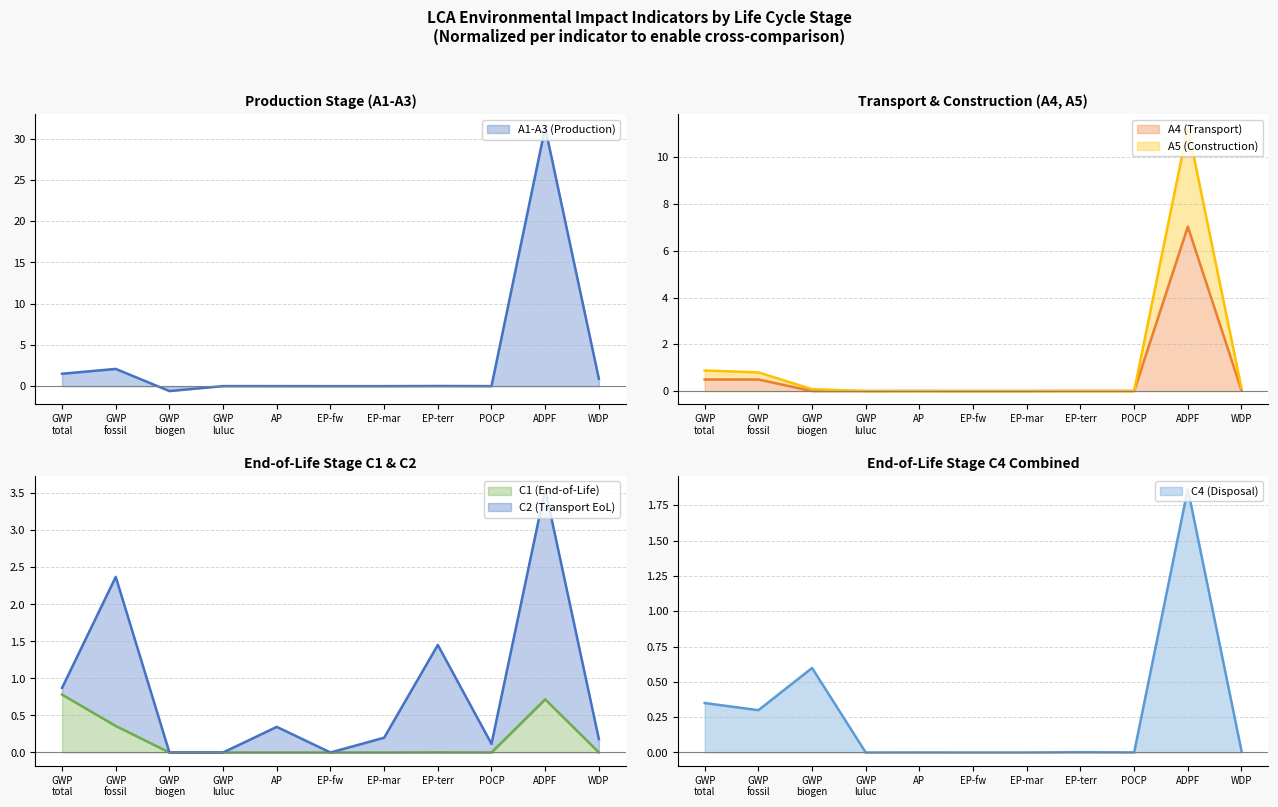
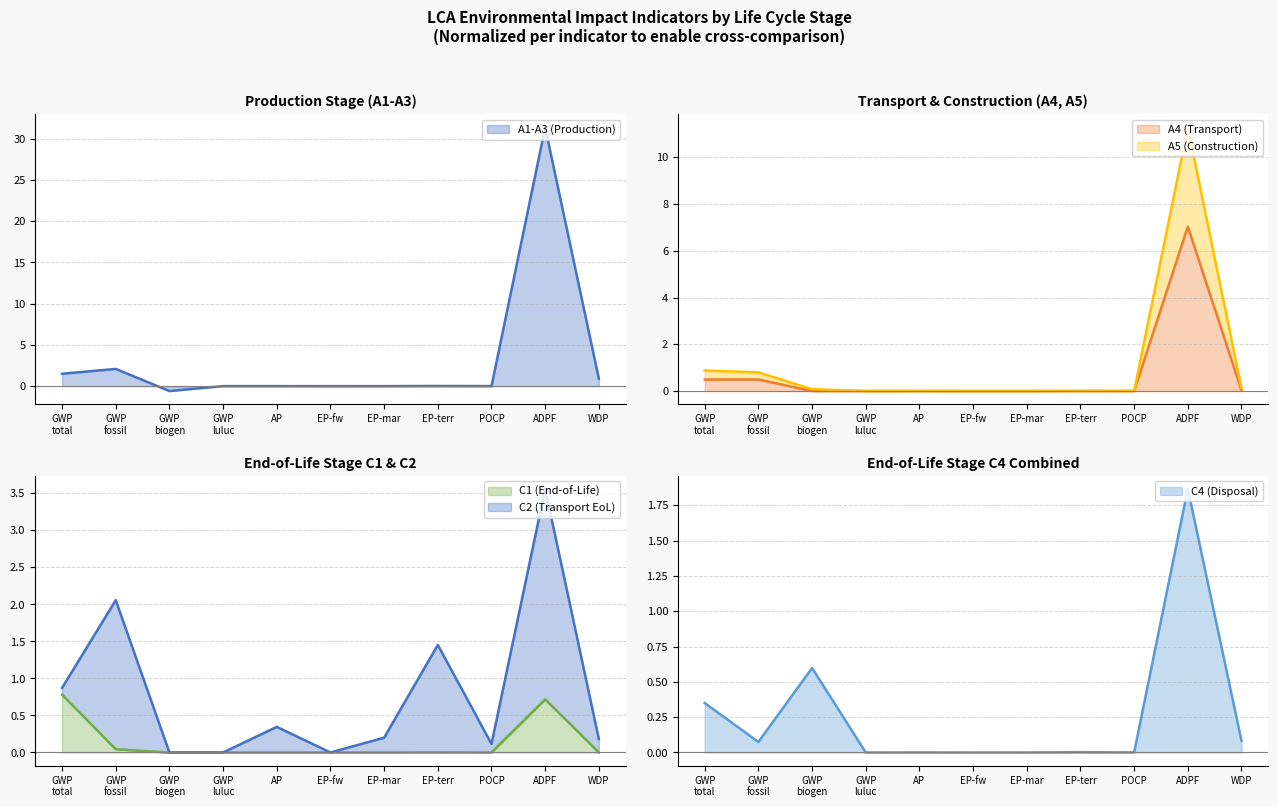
  {
    "End-of-Life Stage C1 & C2": {
      "C1 (End-of-Life)": {
        "GWP total": 0.8,
-       "GWP fossil": 0.4,
+       "GWP fossil": 0.0,
        "AP": 0.0,
        "EP-mar": 0.0,
        "EP-terr": 0.0,
        "POCP": 0.0,
        "ADPF": 0.7,
        "WDP": 0.0
      },
      "C2 (Transport EoL)": {
        "GWP total": 0.1,
        "GWP fossil": 2.0,
        "AP": 0.3,
        "EP-mar": 0.2,
        "EP-terr": 1.5,
        "POCP": 0.1,
        "WDP": 0.2
      }
    },
    "End-of-Life Stage C4 Combined": {
      "GWP total": 0.35,
-     "GWP fossil": 0.30,
+     "GWP fossil": 0.07,
      "GWP biogen": 0.60,
      "GWP luluc": 0.00,
      "AP": 0.00,
      "EP-fw": 0.00,
      "EP-mar": 0.00,
      "EP-terr": 0.00,
      "POCP": 0.00,
-     "WDP": 0.01
+     "WDP": 0.08
    }
  }
